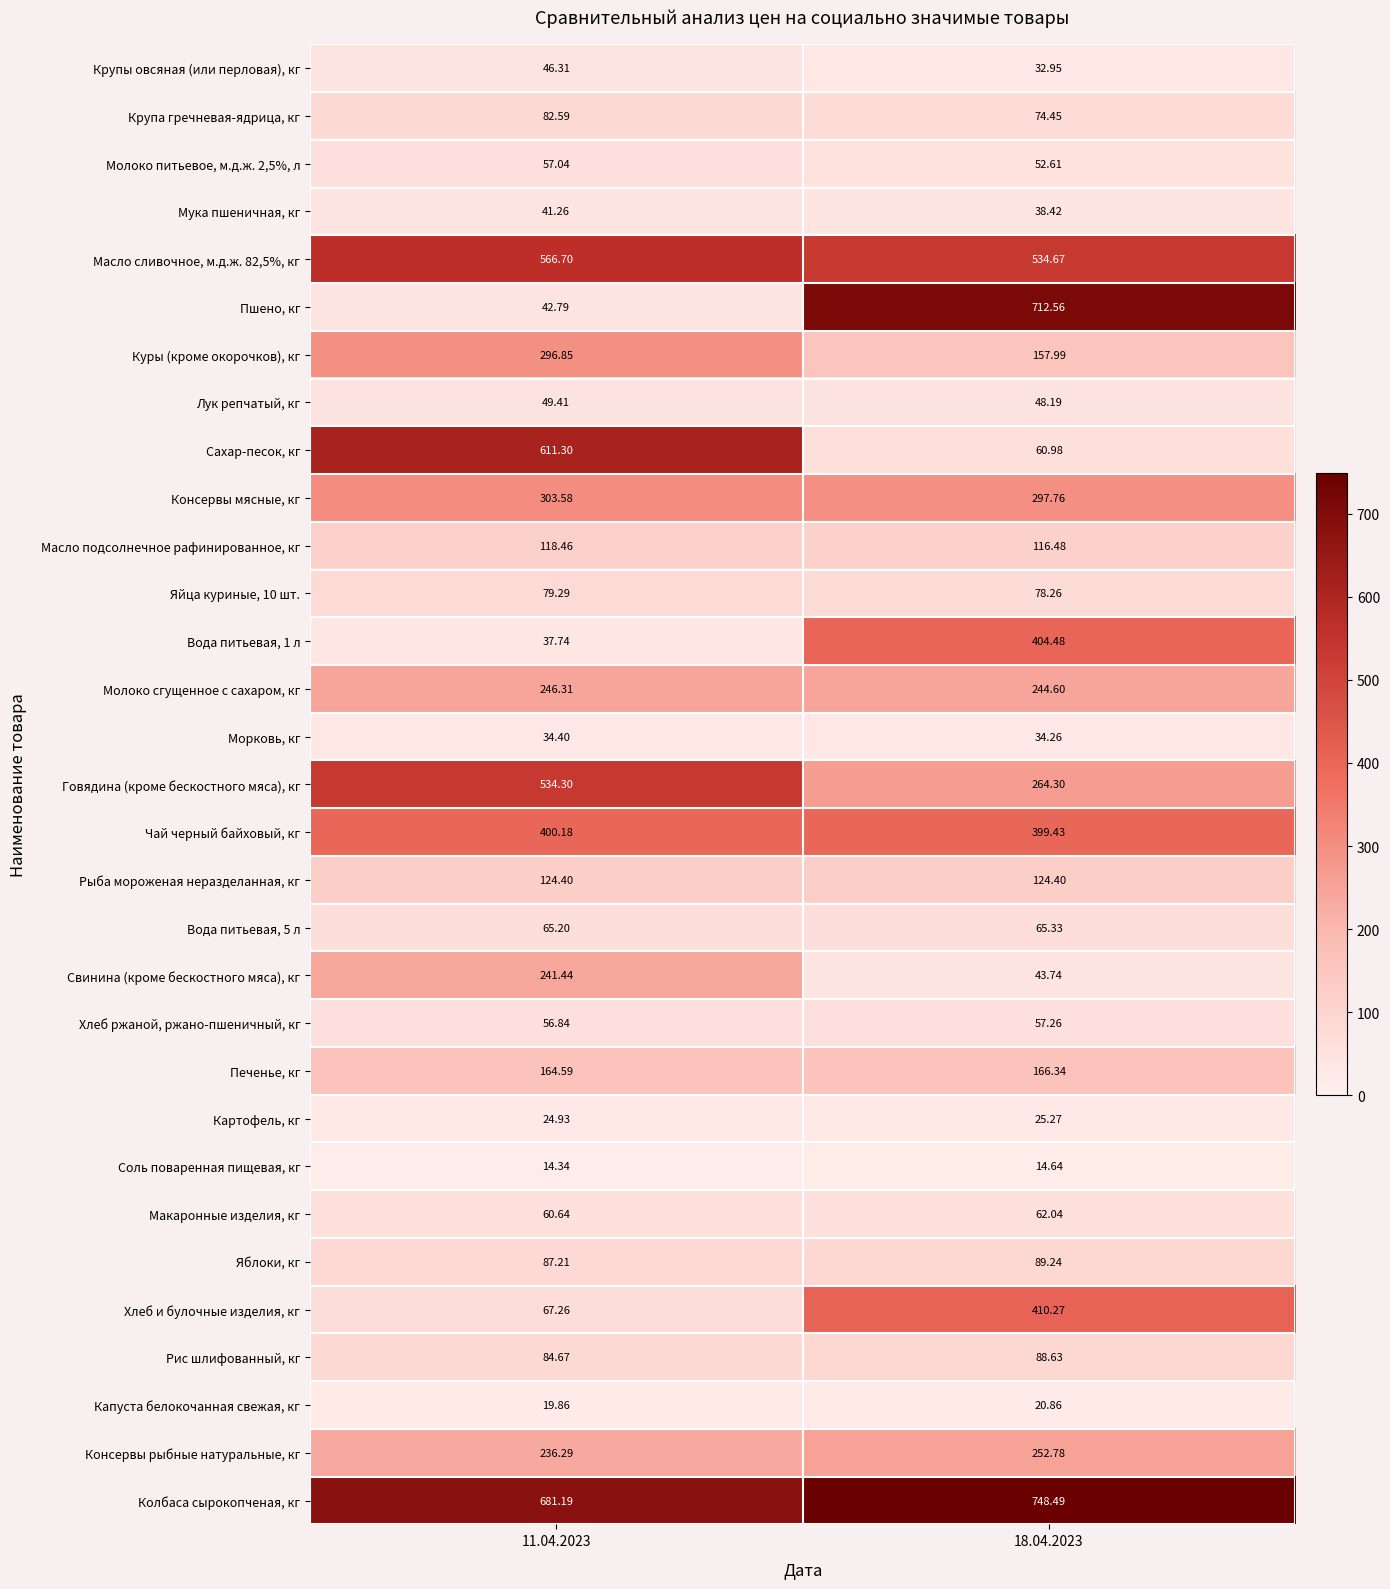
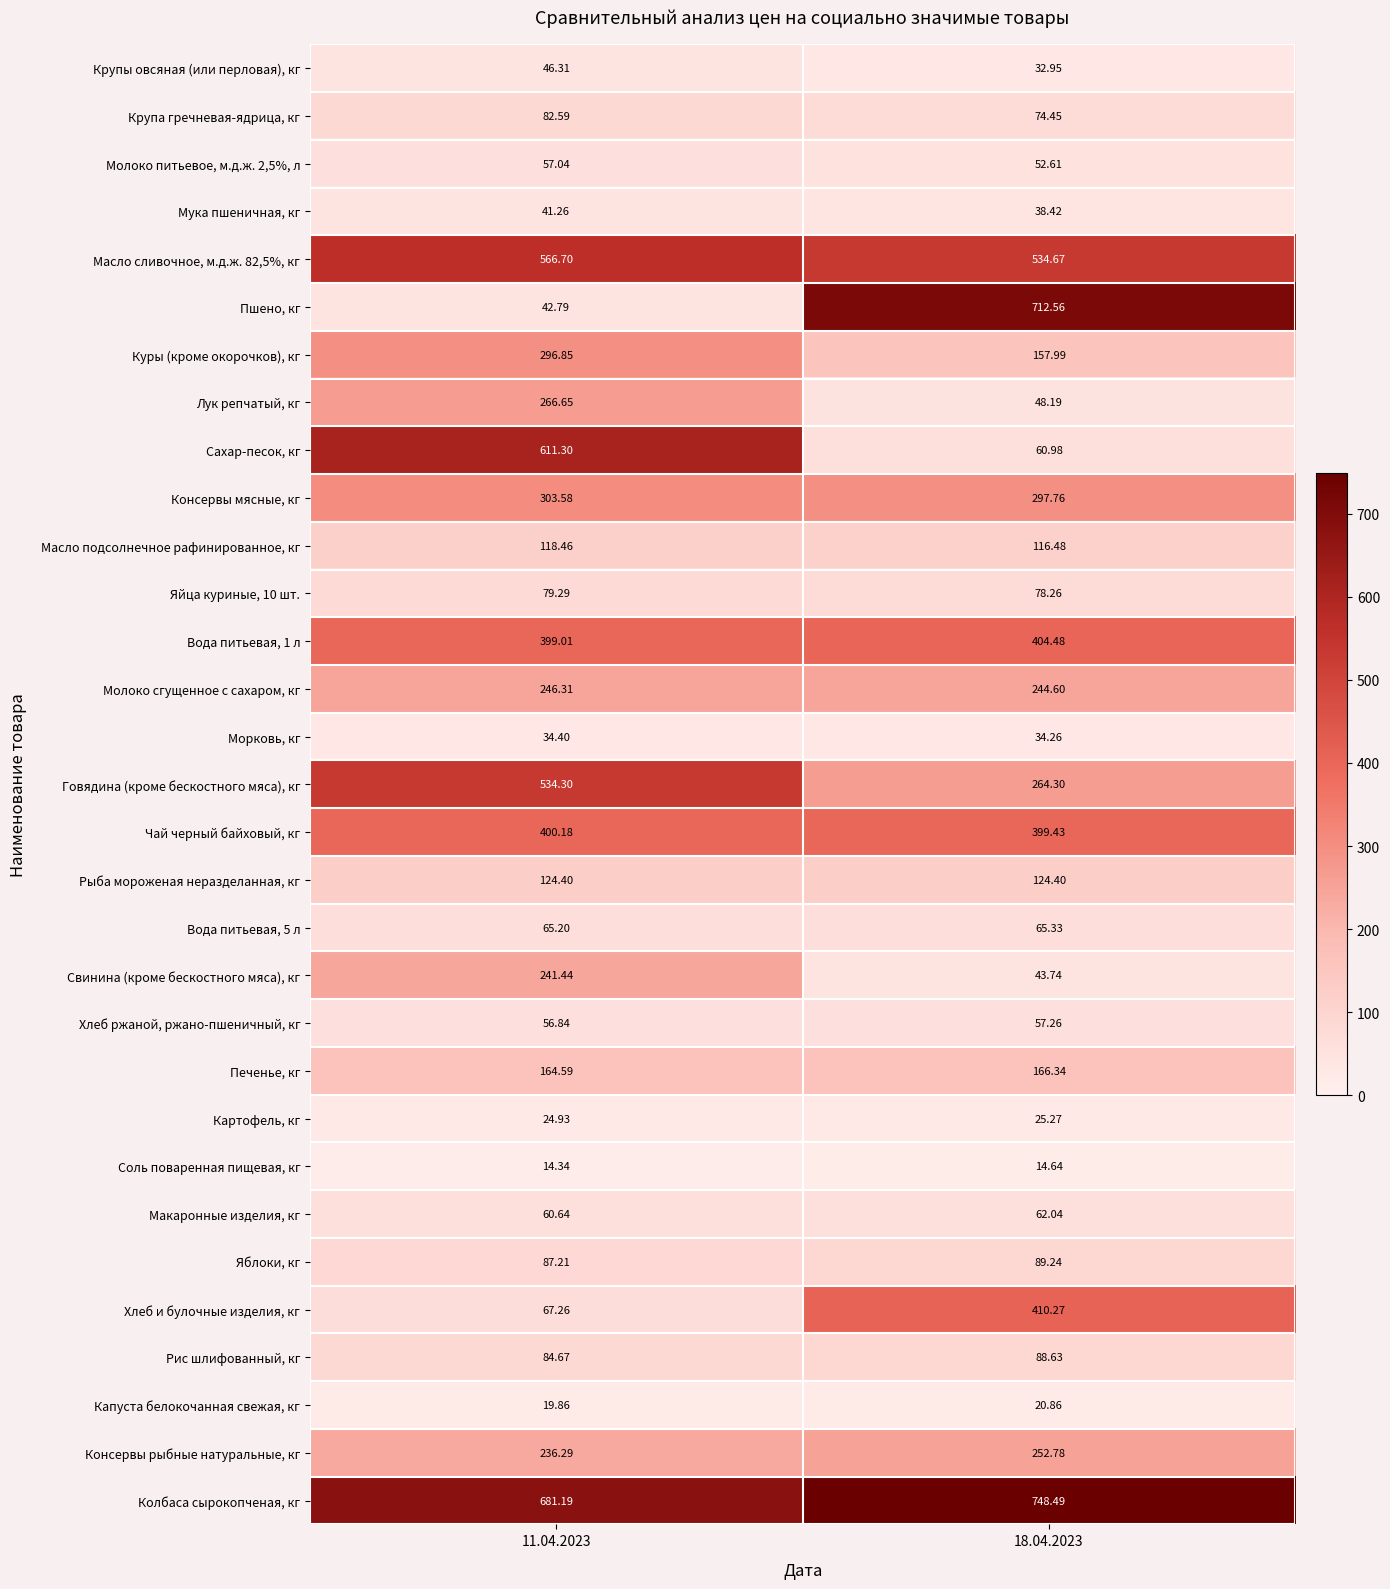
  {
    "Крупы овсяная (или перловая), кг": {
      "11.04.2023": 46.31,
      "18.04.2023": 32.95
    },
    "Крупа гречневая-ядрица, кг": {
      "11.04.2023": 82.59,
      "18.04.2023": 74.45
    },
    "Молоко питьевое, м.д.ж. 2,5%, л": {
      "11.04.2023": 57.04,
      "18.04.2023": 52.61
    },
    "Мука пшеничная, кг": {
      "11.04.2023": 41.26,
      "18.04.2023": 38.42
    },
    "Масло сливочное, м.д.ж. 82,5%, кг": {
      "11.04.2023": 566.70,
      "18.04.2023": 534.67
    },
    "Пшено, кг": {
      "11.04.2023": 42.79,
      "18.04.2023": 712.56
    },
    "Куры (кроме окорочков), кг": {
      "11.04.2023": 296.85,
      "18.04.2023": 157.99
    },
    "Лук репчатый, кг": {
-     "11.04.2023": 49.41,
+     "11.04.2023": 266.65,
      "18.04.2023": 48.19
    },
    "Сахар-песок, кг": {
      "11.04.2023": 611.30,
      "18.04.2023": 60.98
    },
    "Консервы мясные, кг": {
      "11.04.2023": 303.58,
      "18.04.2023": 297.76
    },
    "Масло подсолнечное рафинированное, кг": {
      "11.04.2023": 118.46,
      "18.04.2023": 116.48
    },
    "Яйца куриные, 10 шт.": {
      "11.04.2023": 79.29,
      "18.04.2023": 78.26
    },
    "Вода питьевая, 1 л": {
-     "11.04.2023": 37.74,
+     "11.04.2023": 399.01,
      "18.04.2023": 404.48
    },
    "Молоко сгущенное с сахаром, кг": {
      "11.04.2023": 246.31,
      "18.04.2023": 244.60
    },
    "Морковь, кг": {
      "11.04.2023": 34.40,
      "18.04.2023": 34.26
    },
    "Говядина (кроме бескостного мяса), кг": {
      "11.04.2023": 534.30,
      "18.04.2023": 264.30
    },
    "Чай черный байховый, кг": {
      "11.04.2023": 400.18,
      "18.04.2023": 399.43
    },
    "Рыба мороженая неразделанная, кг": {
      "11.04.2023": 124.40,
      "18.04.2023": 124.40
    },
    "Вода питьевая, 5 л": {
      "11.04.2023": 65.20,
      "18.04.2023": 65.33
    },
    "Свинина (кроме бескостного мяса), кг": {
      "11.04.2023": 241.44,
      "18.04.2023": 43.74
    },
    "Хлеб ржаной, ржано-пшеничный, кг": {
      "11.04.2023": 56.84,
      "18.04.2023": 57.26
    },
    "Печенье, кг": {
      "11.04.2023": 164.59,
      "18.04.2023": 166.34
    },
    "Картофель, кг": {
      "11.04.2023": 24.93,
      "18.04.2023": 25.27
    },
    "Соль поваренная пищевая, кг": {
      "11.04.2023": 14.34,
      "18.04.2023": 14.64
    },
    "Макаронные изделия, кг": {
      "11.04.2023": 60.64,
      "18.04.2023": 62.04
    },
    "Яблоки, кг": {
      "11.04.2023": 87.21,
      "18.04.2023": 89.24
    },
    "Хлеб и булочные изделия, кг": {
      "11.04.2023": 67.26,
      "18.04.2023": 410.27
    },
    "Рис шлифованный, кг": {
      "11.04.2023": 84.67,
      "18.04.2023": 88.63
    },
    "Капуста белокочанная свежая, кг": {
      "11.04.2023": 19.86,
      "18.04.2023": 20.86
    },
    "Консервы рыбные натуральные, кг": {
      "11.04.2023": 236.29,
      "18.04.2023": 252.78
    },
    "Колбаса сырокопченая, кг": {
      "11.04.2023": 681.19,
      "18.04.2023": 748.49
    }
  }
